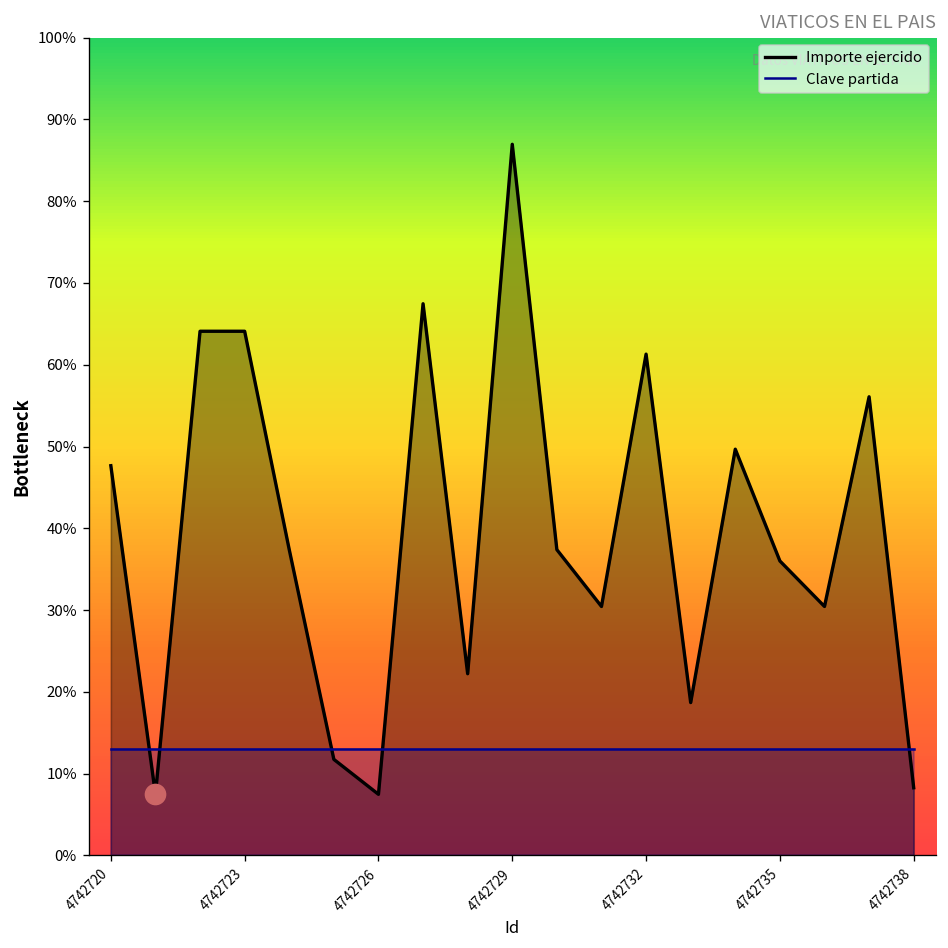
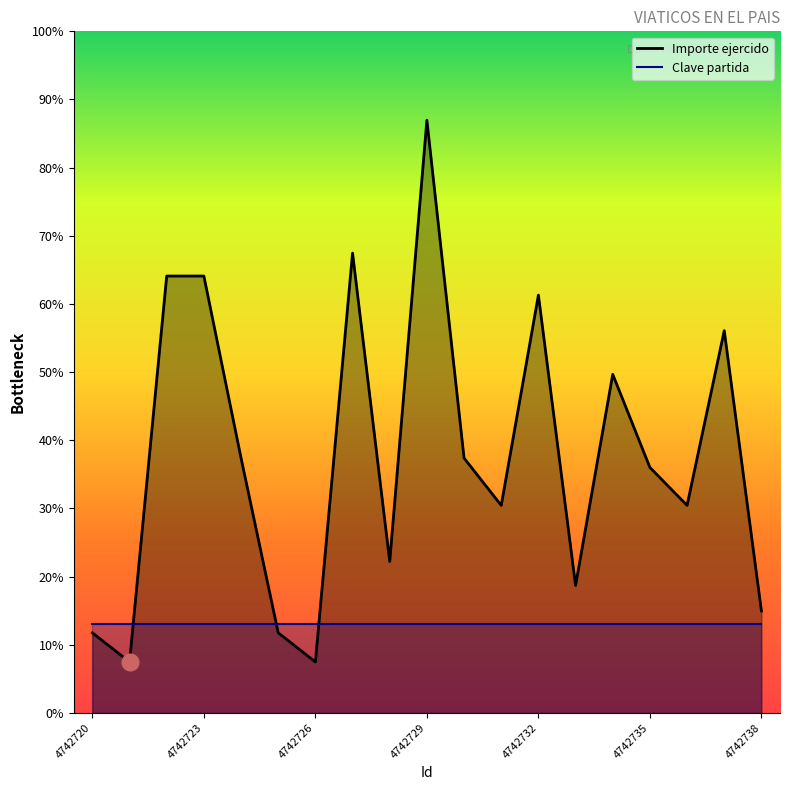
  {
    "Importe ejercido": {
-     "4742720": "48%",
+     "4742720": "12%",
      "4742723": "64%",
      "4742726": "7%",
      "4742729": "87%",
      "4742732": "61%",
      "4742735": "36%",
-     "4742738": "8%"
+     "4742738": "15%"
    },
    "Clave partida": {
      "4742720": "13%",
      "4742723": "13%",
      "4742726": "13%",
      "4742729": "13%",
      "4742732": "13%",
      "4742735": "13%",
      "4742738": "13%"
    }
  }
